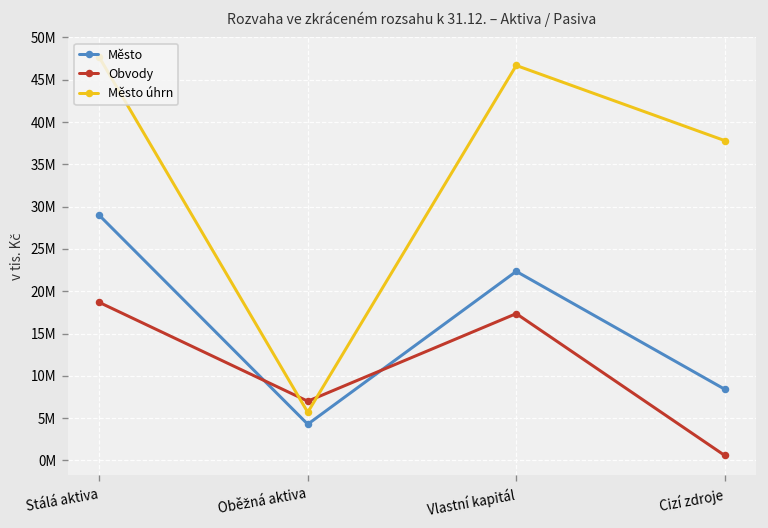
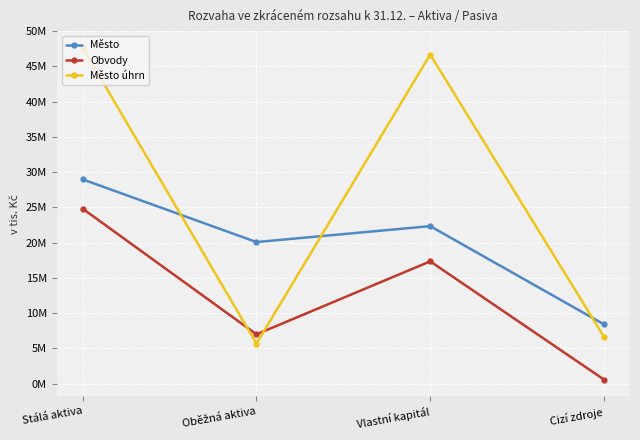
  {
    "Město": {
      "Stálá aktiva": 29000000,
-     "Oběžná aktiva": 4000000,
+     "Oběžná aktiva": 20000000,
      "Vlastní kapitál": 22000000,
      "Cizí zdroje": 8000000
    },
    "Obvody": {
-     "Stálá aktiva": 19000000,
+     "Stálá aktiva": 25000000,
      "Oběžná aktiva": 7000000,
      "Vlastní kapitál": 17000000,
      "Cizí zdroje": 1000000
    },
    "Město úhrn": {
      "Oběžná aktiva": 6000000,
      "Vlastní kapitál": 47000000,
-     "Cizí zdroje": 38000000
+     "Cizí zdroje": 7000000
    }
  }
